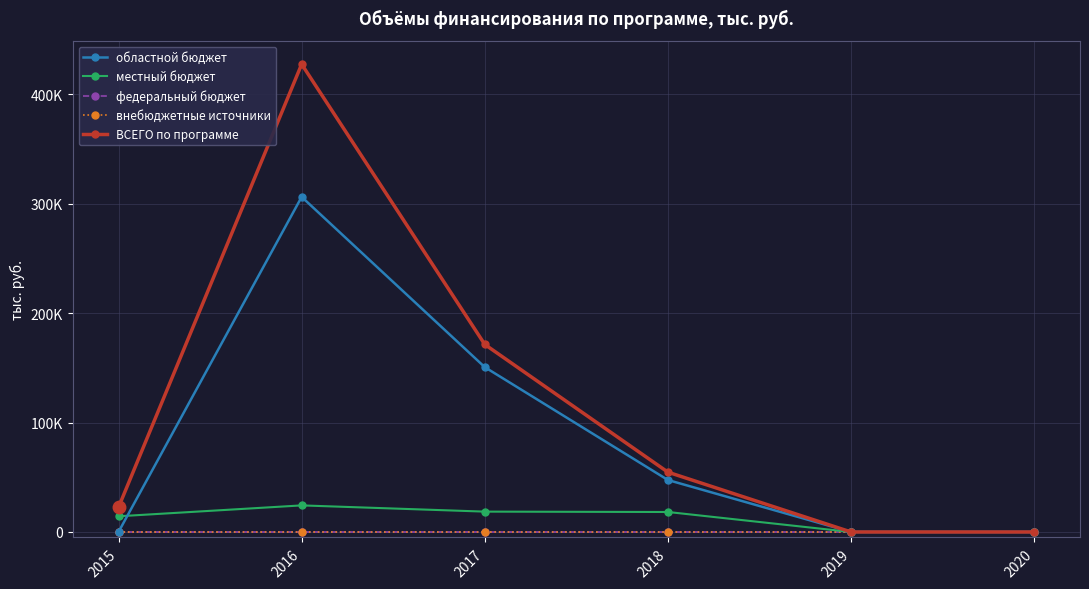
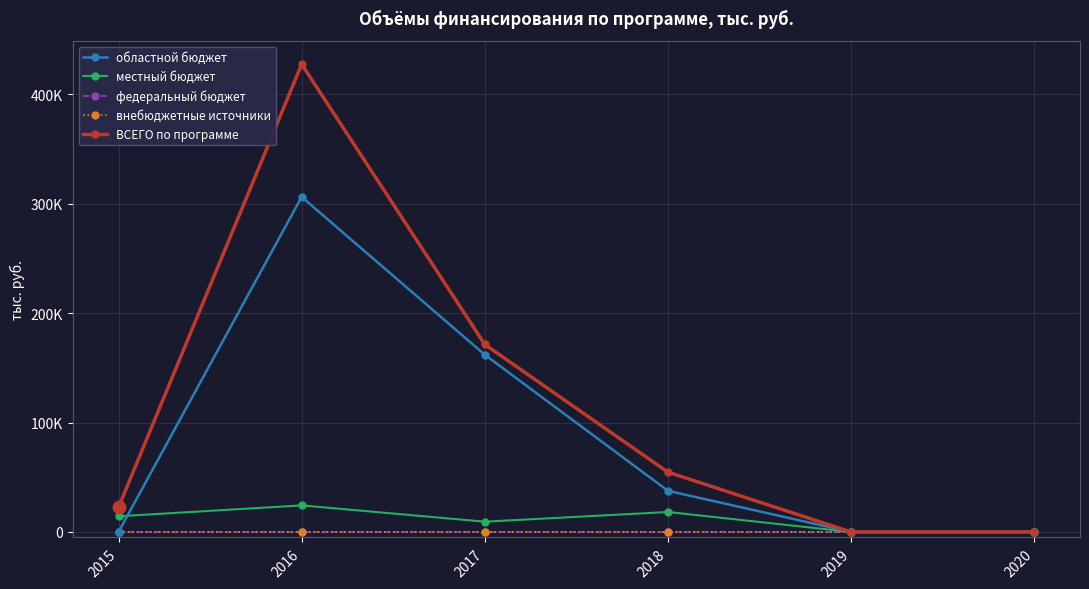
  {
    "областной бюджет": {
      "2016": 306000,
-     "2017": 151000,
-     "2018": 48000
+     "2017": 162000,
+     "2018": 38000
    },
    "местный бюджет": {
      "2015": 14000,
      "2016": 24000,
-     "2017": 19000,
+     "2017": 9000,
      "2018": 18000
    },
    "внебюджетные источники": {
      "2016": 0,
      "2017": 0,
      "2018": 0
    }
  }
